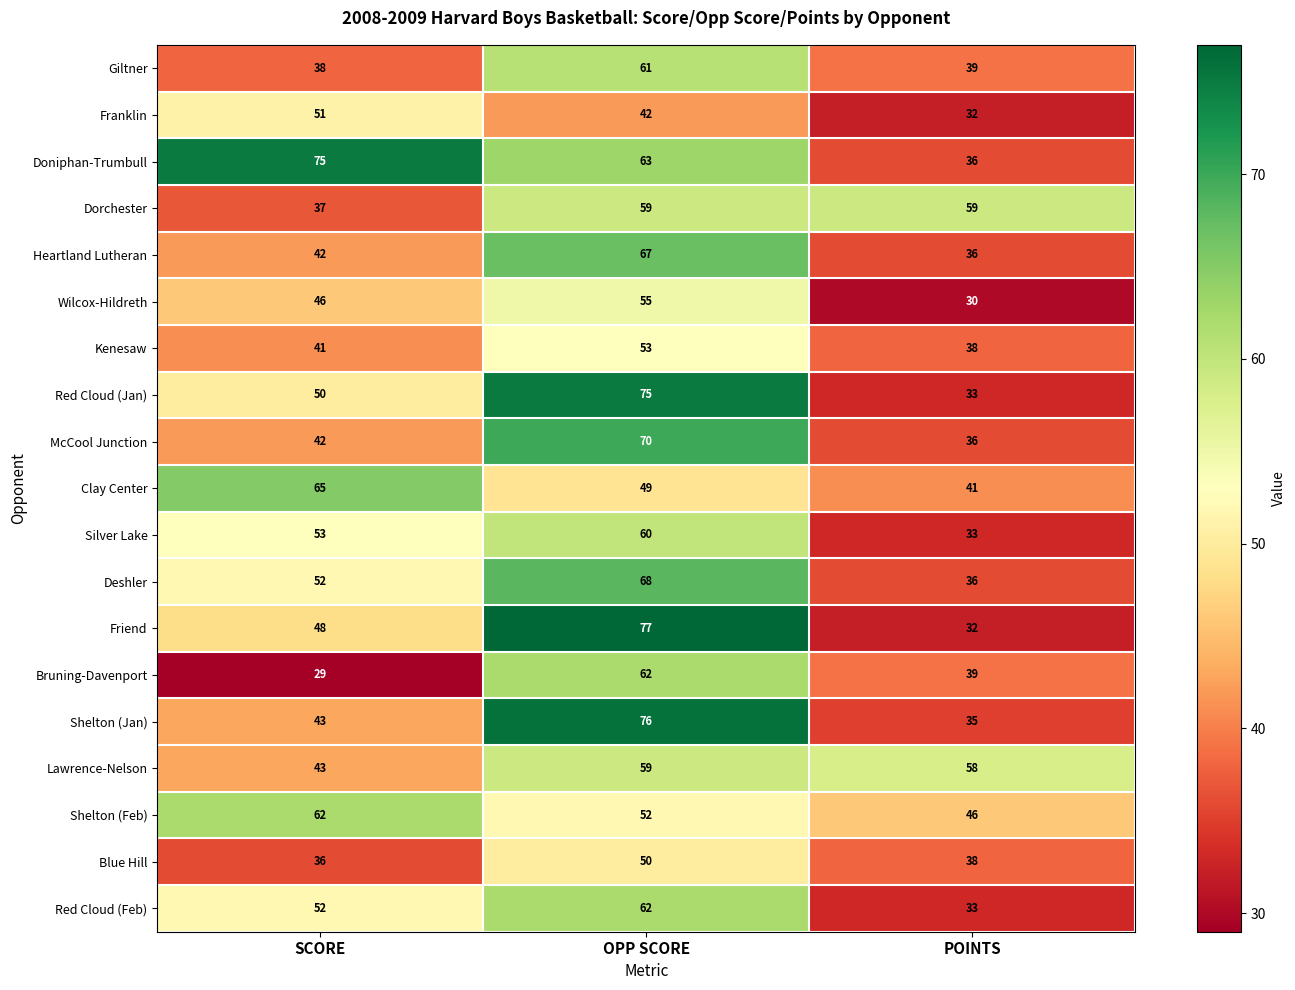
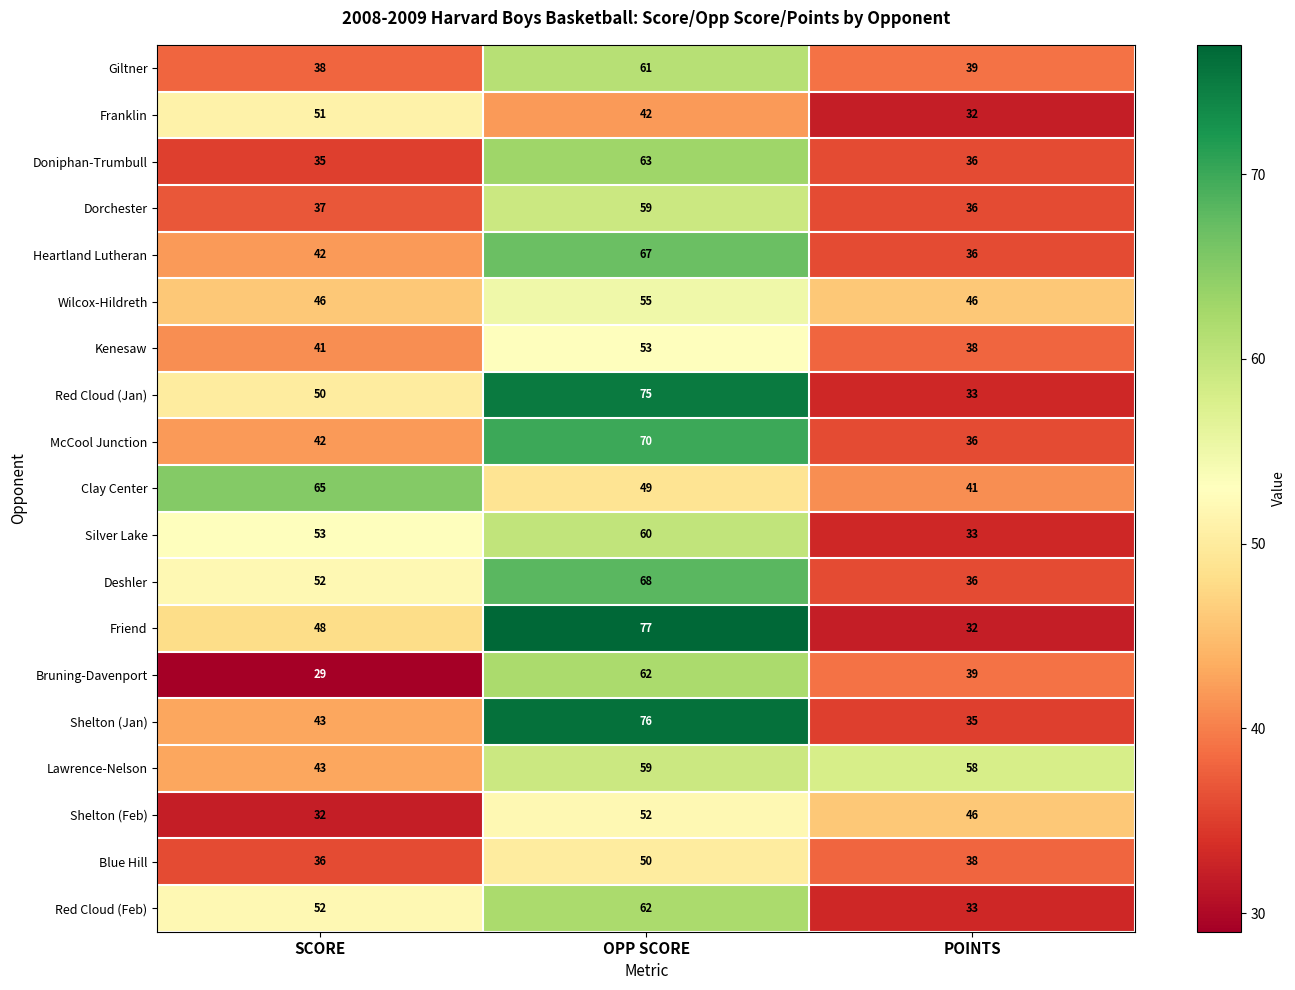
  {
    "Giltner": {
      "SCORE": 38,
      "OPP SCORE": 61,
      "POINTS": 39
    },
    "Franklin": {
      "SCORE": 51,
      "OPP SCORE": 42,
      "POINTS": 32
    },
    "Doniphan-Trumbull": {
-     "SCORE": 75,
+     "SCORE": 35,
      "OPP SCORE": 63,
      "POINTS": 36
    },
    "Dorchester": {
      "SCORE": 37,
      "OPP SCORE": 59,
-     "POINTS": 59
+     "POINTS": 36
    },
    "Heartland Lutheran": {
      "SCORE": 42,
      "OPP SCORE": 67,
      "POINTS": 36
    },
    "Wilcox-Hildreth": {
      "SCORE": 46,
      "OPP SCORE": 55,
-     "POINTS": 30
+     "POINTS": 46
    },
    "Kenesaw": {
      "SCORE": 41,
      "OPP SCORE": 53,
      "POINTS": 38
    },
    "Red Cloud (Jan)": {
      "SCORE": 50,
      "OPP SCORE": 75,
      "POINTS": 33
    },
    "McCool Junction": {
      "SCORE": 42,
      "OPP SCORE": 70,
      "POINTS": 36
    },
    "Clay Center": {
      "SCORE": 65,
      "OPP SCORE": 49,
      "POINTS": 41
    },
    "Silver Lake": {
      "SCORE": 53,
      "OPP SCORE": 60,
      "POINTS": 33
    },
    "Deshler": {
      "SCORE": 52,
      "OPP SCORE": 68,
      "POINTS": 36
    },
    "Friend": {
      "SCORE": 48,
      "OPP SCORE": 77,
      "POINTS": 32
    },
    "Bruning-Davenport": {
      "SCORE": 29,
      "OPP SCORE": 62,
      "POINTS": 39
    },
    "Shelton (Jan)": {
      "SCORE": 43,
      "OPP SCORE": 76,
      "POINTS": 35
    },
    "Lawrence-Nelson": {
      "SCORE": 43,
      "OPP SCORE": 59,
      "POINTS": 58
    },
    "Shelton (Feb)": {
-     "SCORE": 62,
+     "SCORE": 32,
      "OPP SCORE": 52,
      "POINTS": 46
    },
    "Blue Hill": {
      "SCORE": 36,
      "OPP SCORE": 50,
      "POINTS": 38
    },
    "Red Cloud (Feb)": {
      "SCORE": 52,
      "OPP SCORE": 62,
      "POINTS": 33
    }
  }
